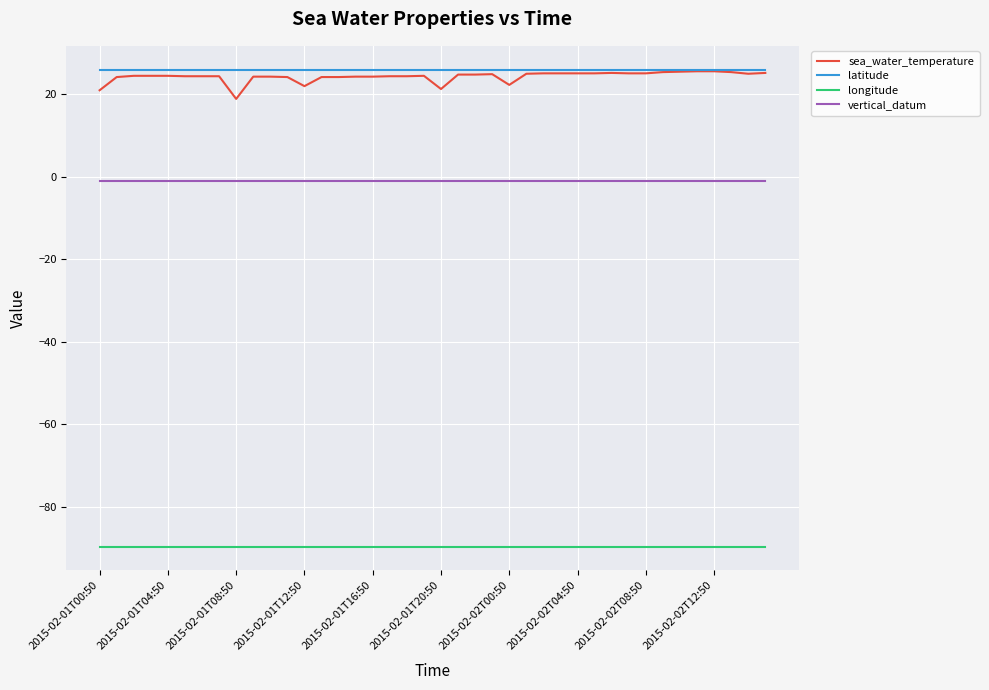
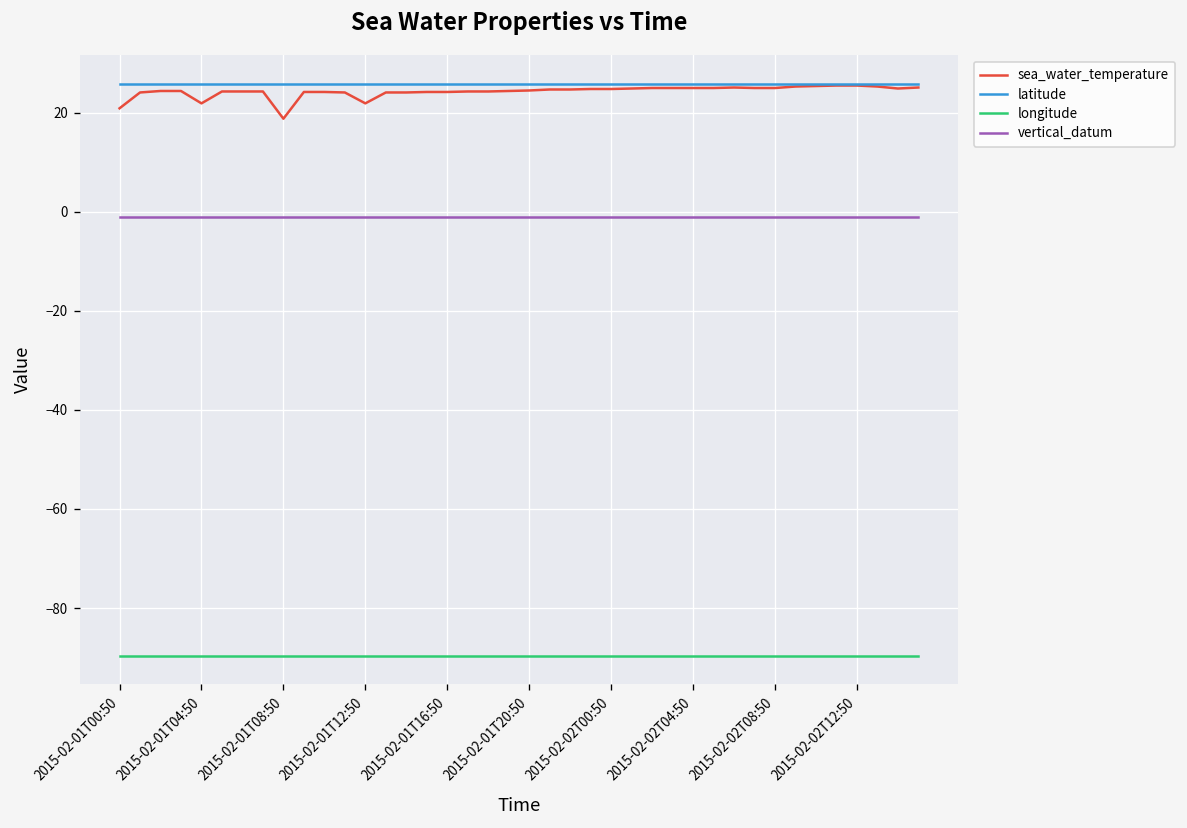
  {
    "sea_water_temperature": {
      "2015-02-01T00:50": 21,
-     "2015-02-01T04:50": 24,
+     "2015-02-01T04:50": 22,
      "2015-02-01T08:50": 19,
      "2015-02-01T12:50": 22,
      "2015-02-01T16:50": 24,
-     "2015-02-01T20:50": 21,
-     "2015-02-02T00:50": 22,
+     "2015-02-01T20:50": 25,
+     "2015-02-02T00:50": 25,
      "2015-02-02T04:50": 25,
      "2015-02-02T08:50": 25
    },
    "latitude": {
      "2015-02-01T00:50": 26,
      "2015-02-01T04:50": 26,
      "2015-02-01T08:50": 26,
      "2015-02-01T12:50": 26,
      "2015-02-01T16:50": 26,
      "2015-02-01T20:50": 26,
      "2015-02-02T00:50": 26,
      "2015-02-02T04:50": 26,
      "2015-02-02T08:50": 26
    },
    "longitude": {
      "2015-02-01T00:50": -90,
      "2015-02-01T04:50": -90,
      "2015-02-01T08:50": -90,
      "2015-02-01T12:50": -90,
      "2015-02-01T16:50": -90,
      "2015-02-01T20:50": -90,
      "2015-02-02T00:50": -90,
      "2015-02-02T04:50": -90,
      "2015-02-02T08:50": -90,
      "2015-02-02T12:50": -90
    },
    "vertical_datum": {
      "2015-02-01T00:50": -1,
      "2015-02-01T04:50": -1,
      "2015-02-01T08:50": -1,
      "2015-02-01T12:50": -1,
      "2015-02-01T16:50": -1,
      "2015-02-01T20:50": -1,
      "2015-02-02T00:50": -1,
      "2015-02-02T04:50": -1,
      "2015-02-02T08:50": -1,
      "2015-02-02T12:50": -1
    }
  }
